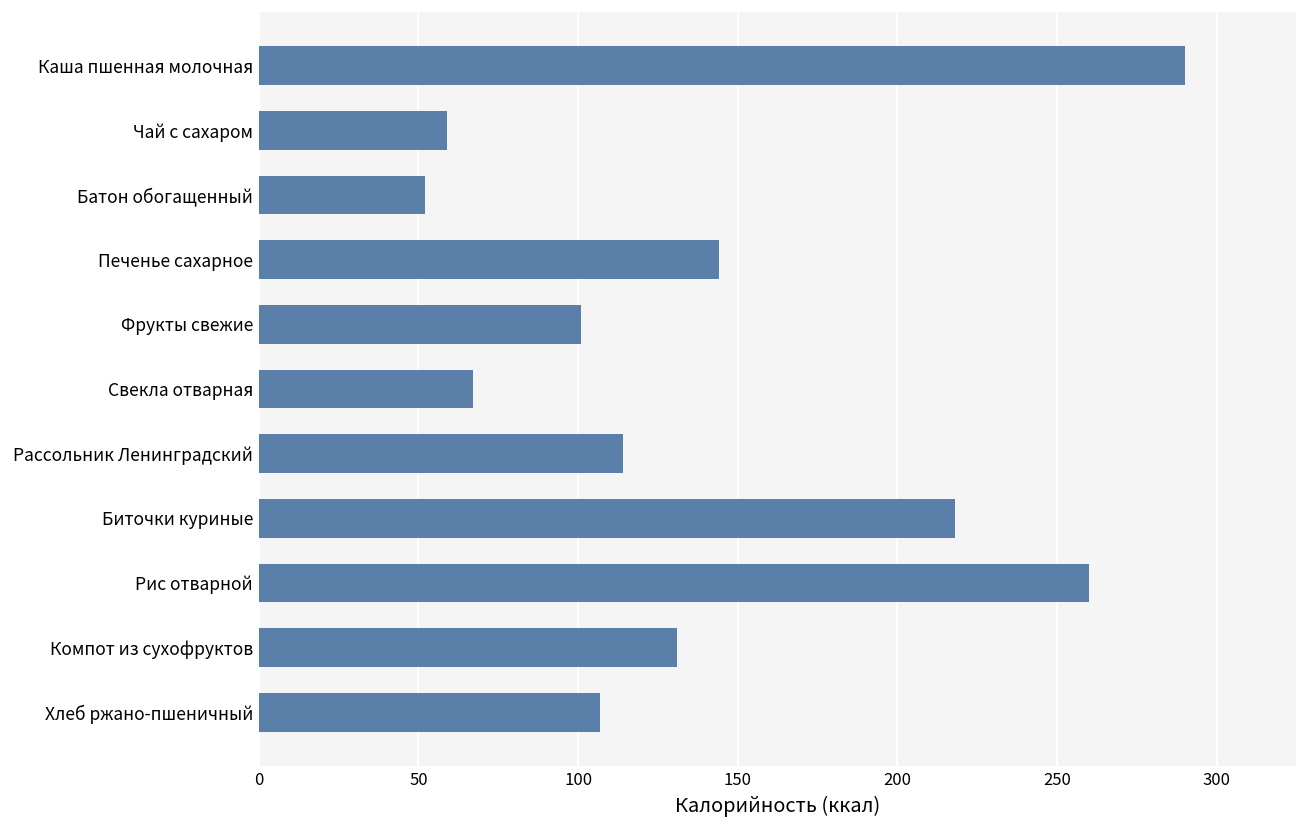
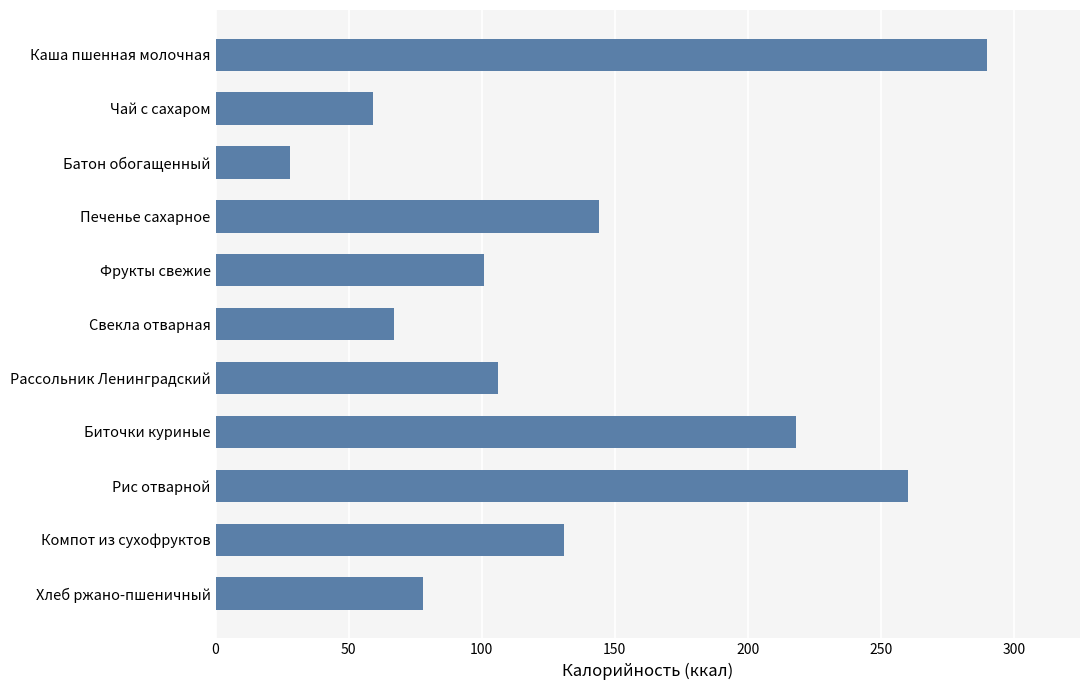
  {
    "Каша пшенная молочная": 290,
    "Чай с сахаром": 59,
-   "Батон обогащенный": 52,
+   "Батон обогащенный": 28,
    "Печенье сахарное": 144,
    "Фрукты свежие": 101,
    "Свекла отварная": 67,
-   "Рассольник Ленинградский": 114,
+   "Рассольник Ленинградский": 106,
    "Биточки куриные": 218,
    "Рис отварной": 260,
    "Компот из сухофруктов": 131,
-   "Хлеб ржано-пшеничный": 107
+   "Хлеб ржано-пшеничный": 78
  }
